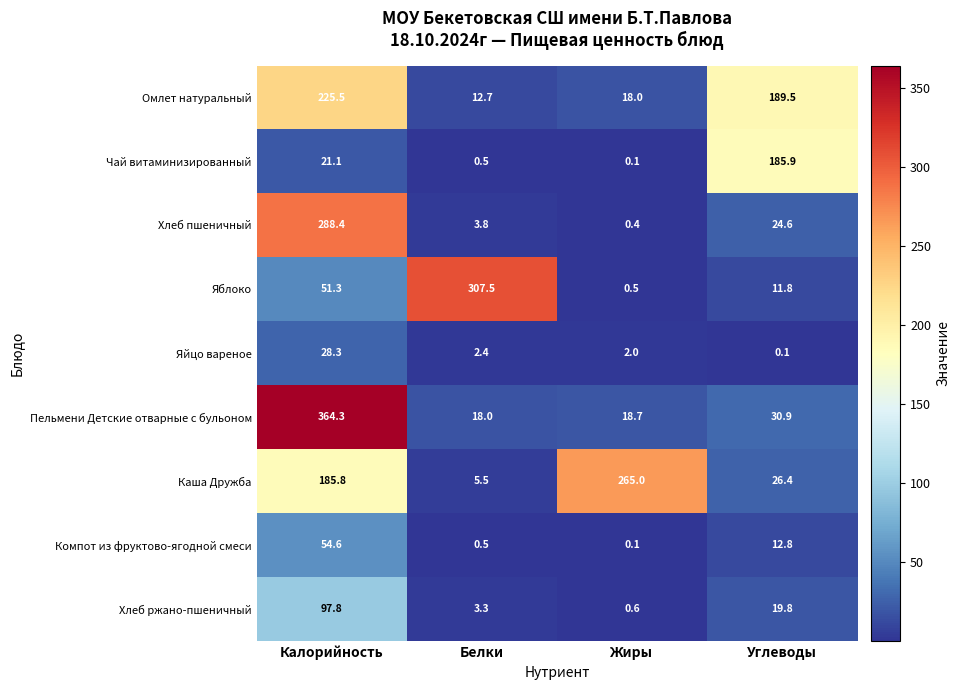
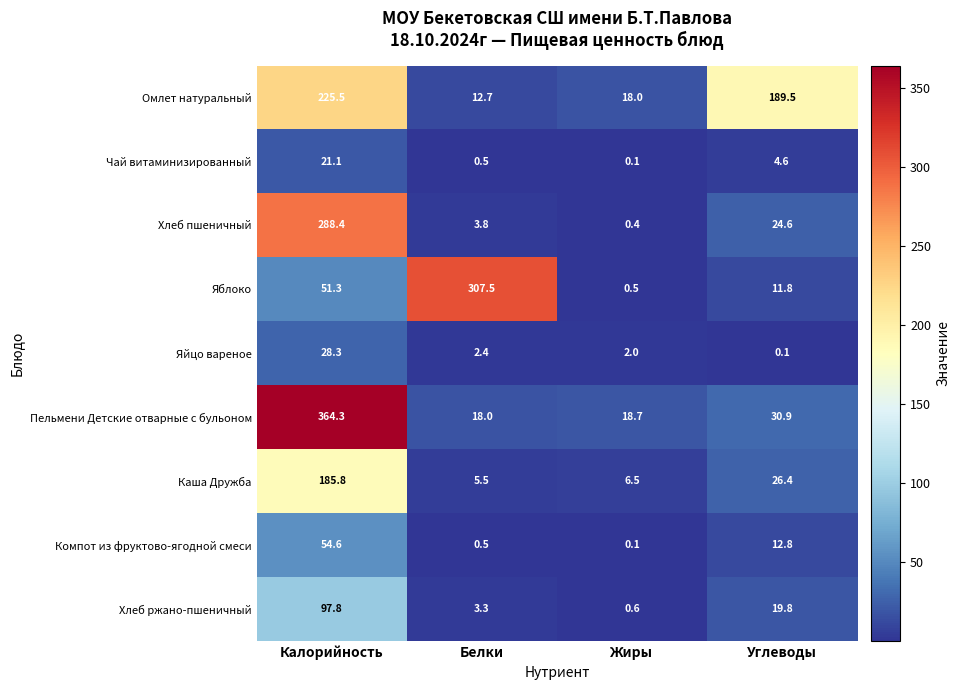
  {
    "Омлет натуральный": {
      "Калорийность": 225.5,
      "Белки": 12.7,
      "Жиры": 18.0,
      "Углеводы": 189.5
    },
    "Чай витаминизированный": {
      "Калорийность": 21.1,
      "Белки": 0.5,
      "Жиры": 0.1,
-     "Углеводы": 185.9
+     "Углеводы": 4.6
    },
    "Хлеб пшеничный": {
      "Калорийность": 288.4,
      "Белки": 3.8,
      "Жиры": 0.4,
      "Углеводы": 24.6
    },
    "Яблоко": {
      "Калорийность": 51.3,
      "Белки": 307.5,
      "Жиры": 0.5,
      "Углеводы": 11.8
    },
    "Яйцо вареное": {
      "Калорийность": 28.3,
      "Белки": 2.4,
      "Жиры": 2.0,
      "Углеводы": 0.1
    },
    "Пельмени Детские отварные с бульоном": {
      "Калорийность": 364.3,
      "Белки": 18.0,
      "Жиры": 18.7,
      "Углеводы": 30.9
    },
    "Каша Дружба": {
      "Калорийность": 185.8,
      "Белки": 5.5,
-     "Жиры": 265.0,
+     "Жиры": 6.5,
      "Углеводы": 26.4
    },
    "Компот из фруктово-ягодной смеси": {
      "Калорийность": 54.6,
      "Белки": 0.5,
      "Жиры": 0.1,
      "Углеводы": 12.8
    },
    "Хлеб ржано-пшеничный": {
      "Калорийность": 97.8,
      "Белки": 3.3,
      "Жиры": 0.6,
      "Углеводы": 19.8
    }
  }
